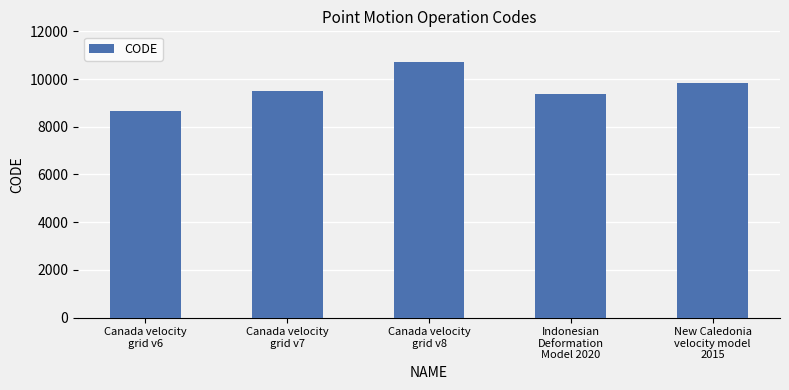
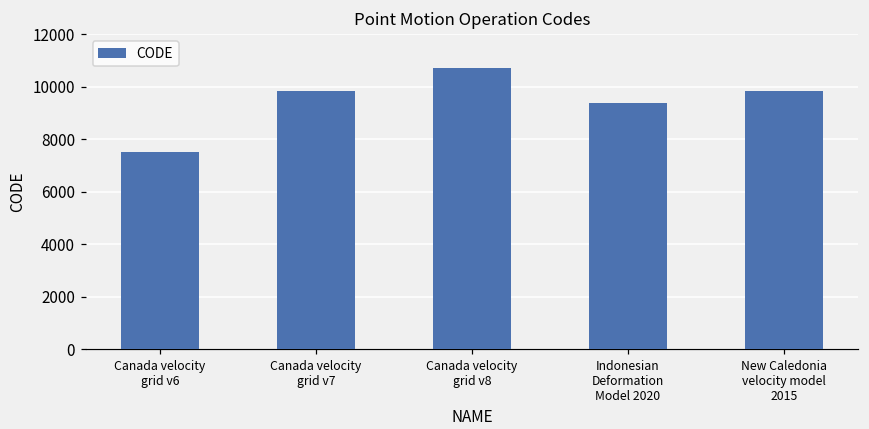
  {
-   "Canada velocity grid v6": 8700,
-   "Canada velocity grid v7": 9500,
+   "Canada velocity grid v6": 7500,
+   "Canada velocity grid v7": 9800,
    "Canada velocity grid v8": 10700,
    "Indonesian Deformation Model 2020": 9400,
    "New Caledonia velocity model 2015": 9800
  }
